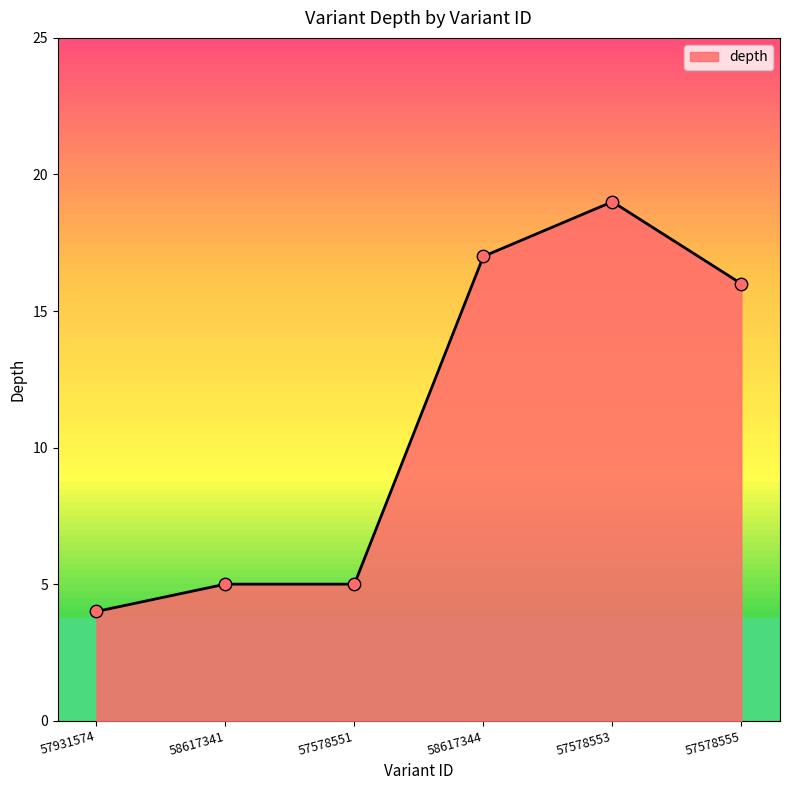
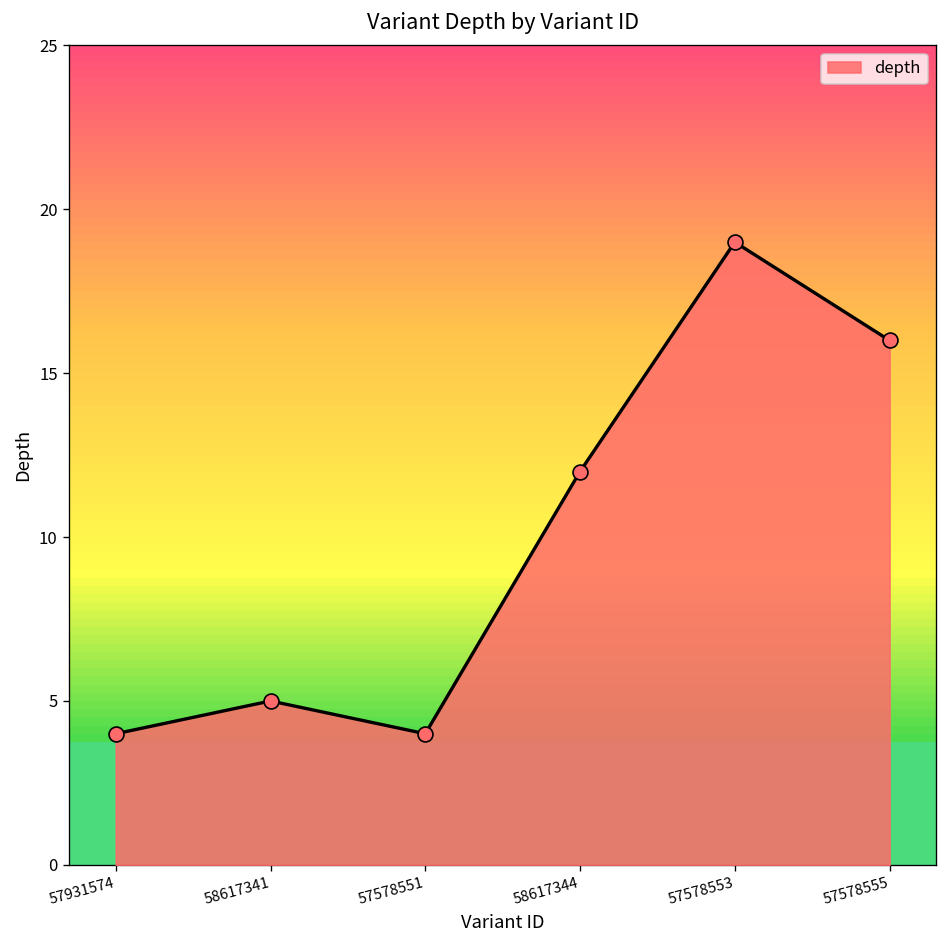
  {
    "57931574": 4,
    "58617341": 5,
-   "57578551": 5,
-   "58617344": 17,
+   "57578551": 4,
+   "58617344": 12,
    "57578553": 19,
    "57578555": 16
  }
